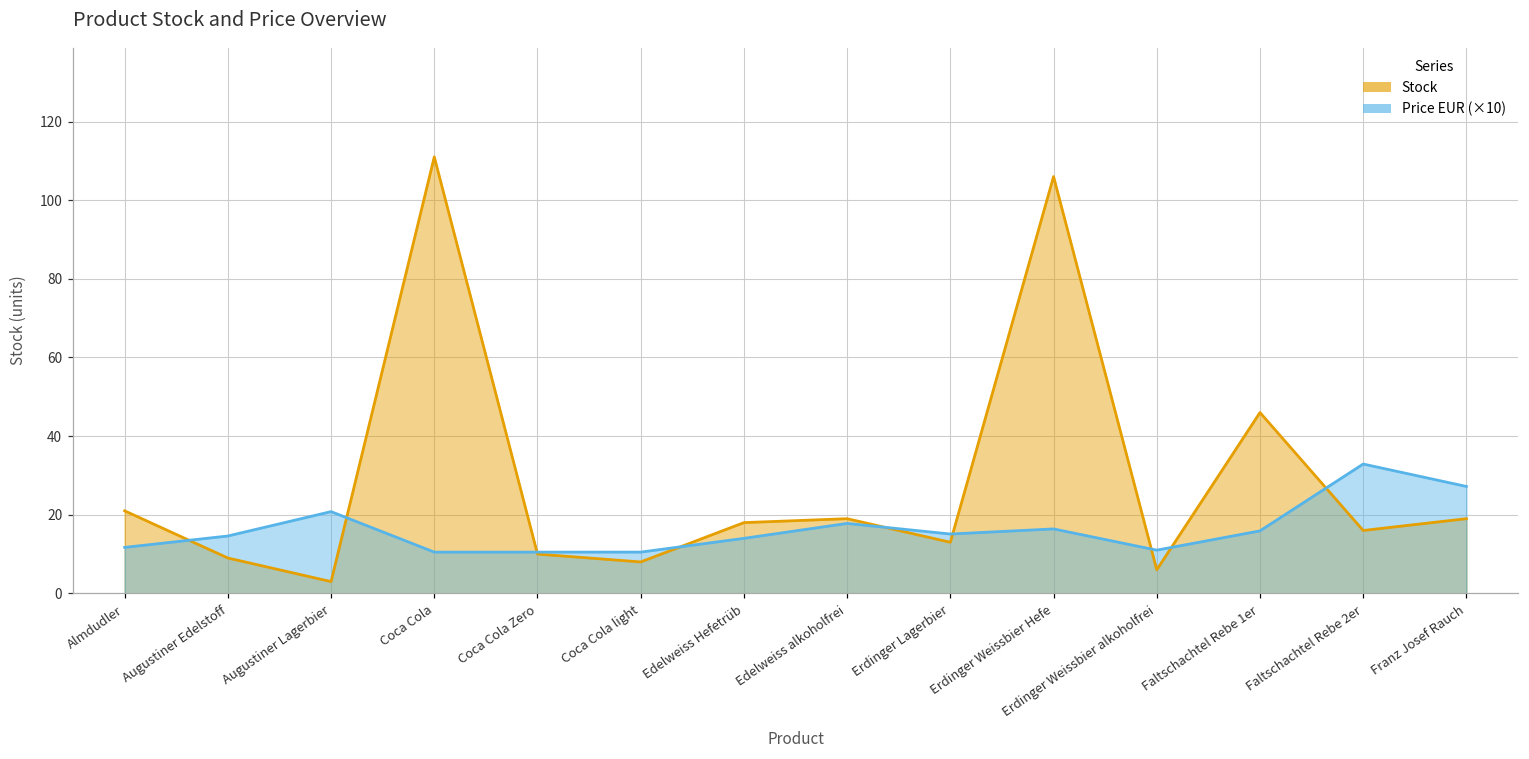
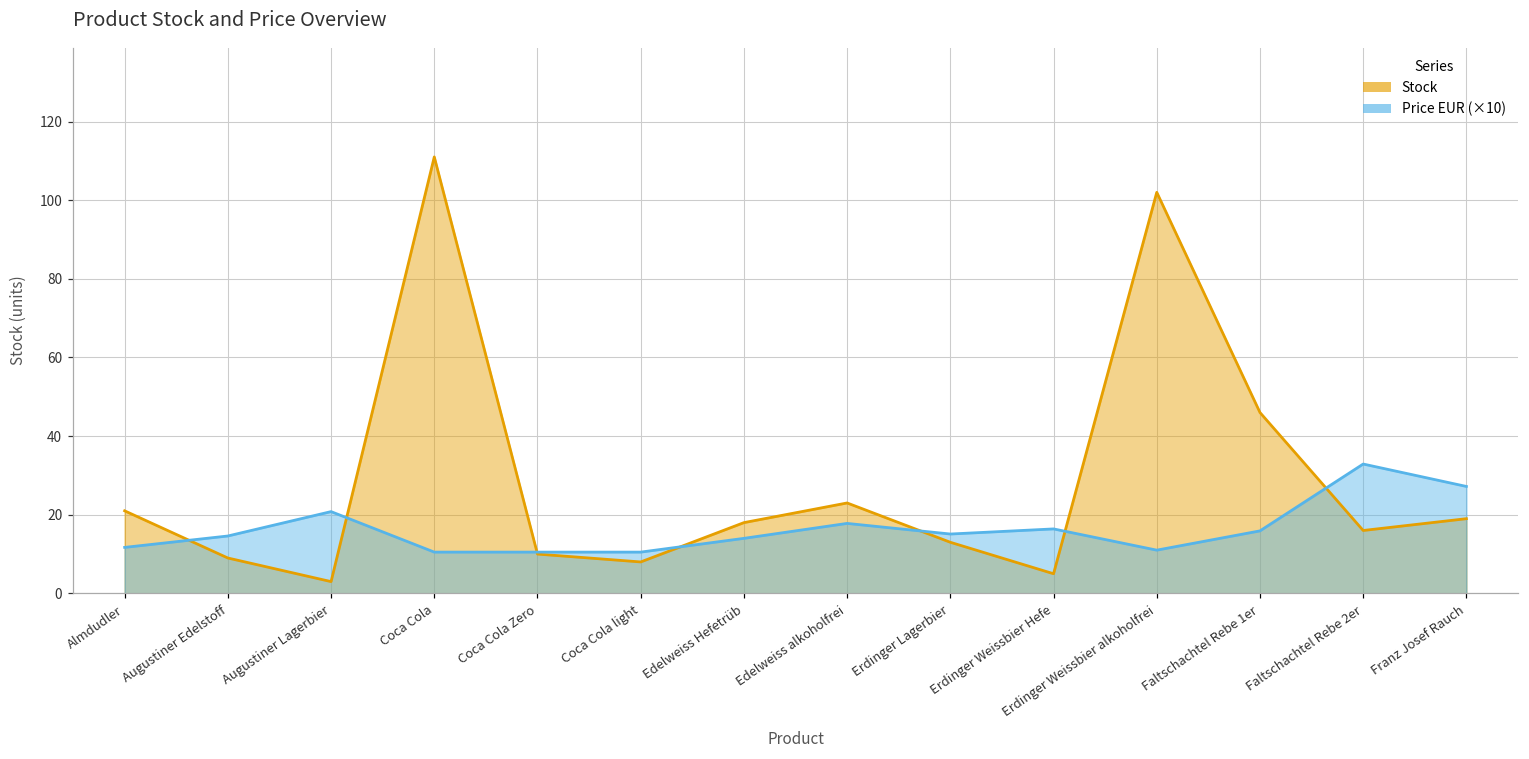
  {
    "Stock": {
      "Almdudler": 21,
      "Augustiner Edelstoff": 9,
      "Augustiner Lagerbier": 3,
      "Coca Cola": 111,
      "Coca Cola light": 8,
      "Edelweiss Hefetrüb": 18,
-     "Edelweiss alkoholfrei": 19,
+     "Edelweiss alkoholfrei": 23,
      "Erdinger Lagerbier": 13,
-     "Erdinger Weissbier Hefe": 106,
-     "Erdinger Weissbier alkoholfrei": 6,
+     "Erdinger Weissbier Hefe": 5,
+     "Erdinger Weissbier alkoholfrei": 102,
      "Faltschachtel Rebe 1er": 46,
      "Faltschachtel Rebe 2er": 16,
      "Franz Josef Rauch": 19
    },
    "Price EUR (×10)": {
      "Almdudler": 12,
      "Augustiner Edelstoff": 15,
      "Augustiner Lagerbier": 21,
      "Coca Cola": 11,
      "Coca Cola light": 11,
      "Edelweiss Hefetrüb": 14,
      "Edelweiss alkoholfrei": 18,
      "Erdinger Lagerbier": 15,
      "Erdinger Weissbier Hefe": 16,
      "Erdinger Weissbier alkoholfrei": 11,
      "Faltschachtel Rebe 1er": 16,
      "Faltschachtel Rebe 2er": 33,
      "Franz Josef Rauch": 27
    }
  }
